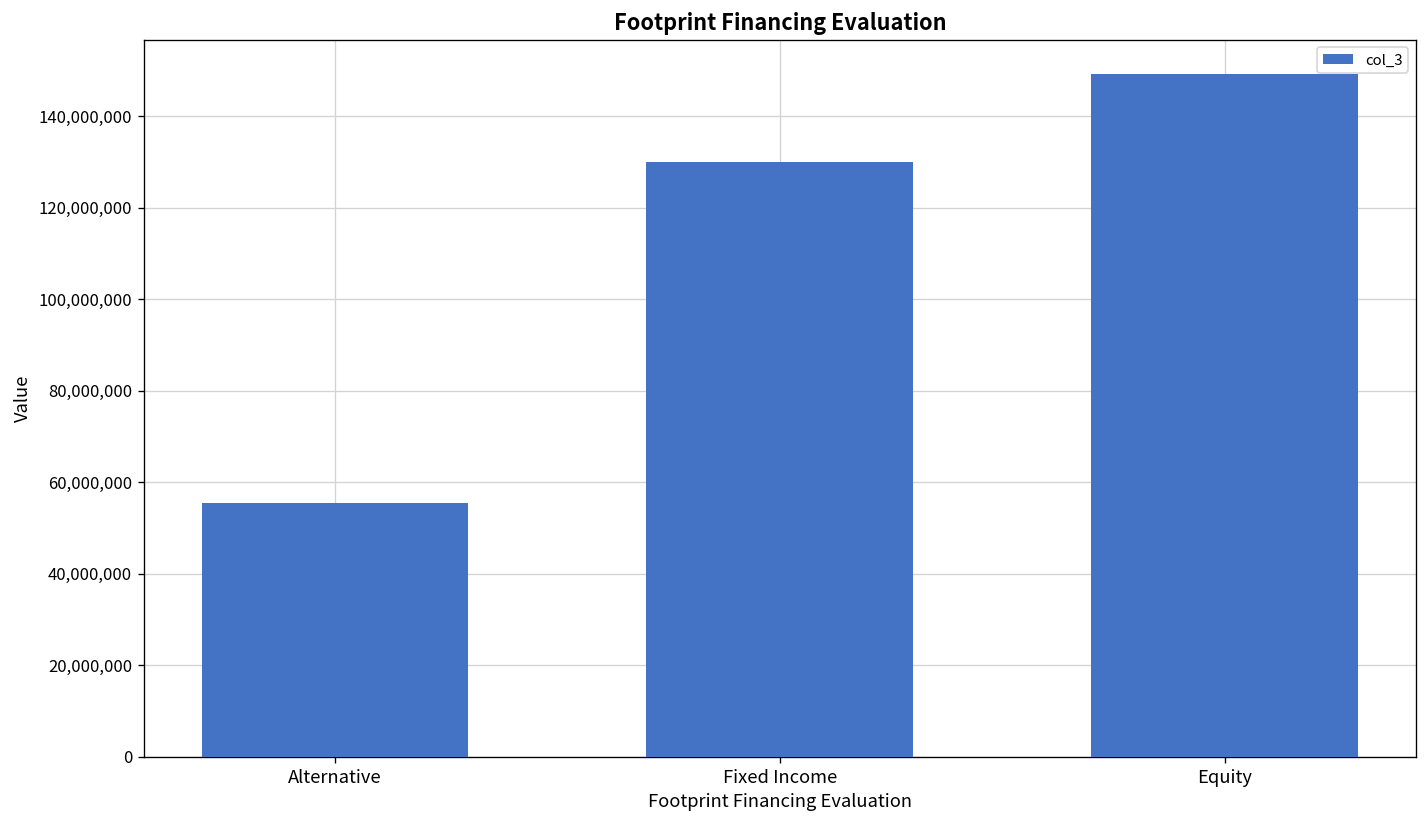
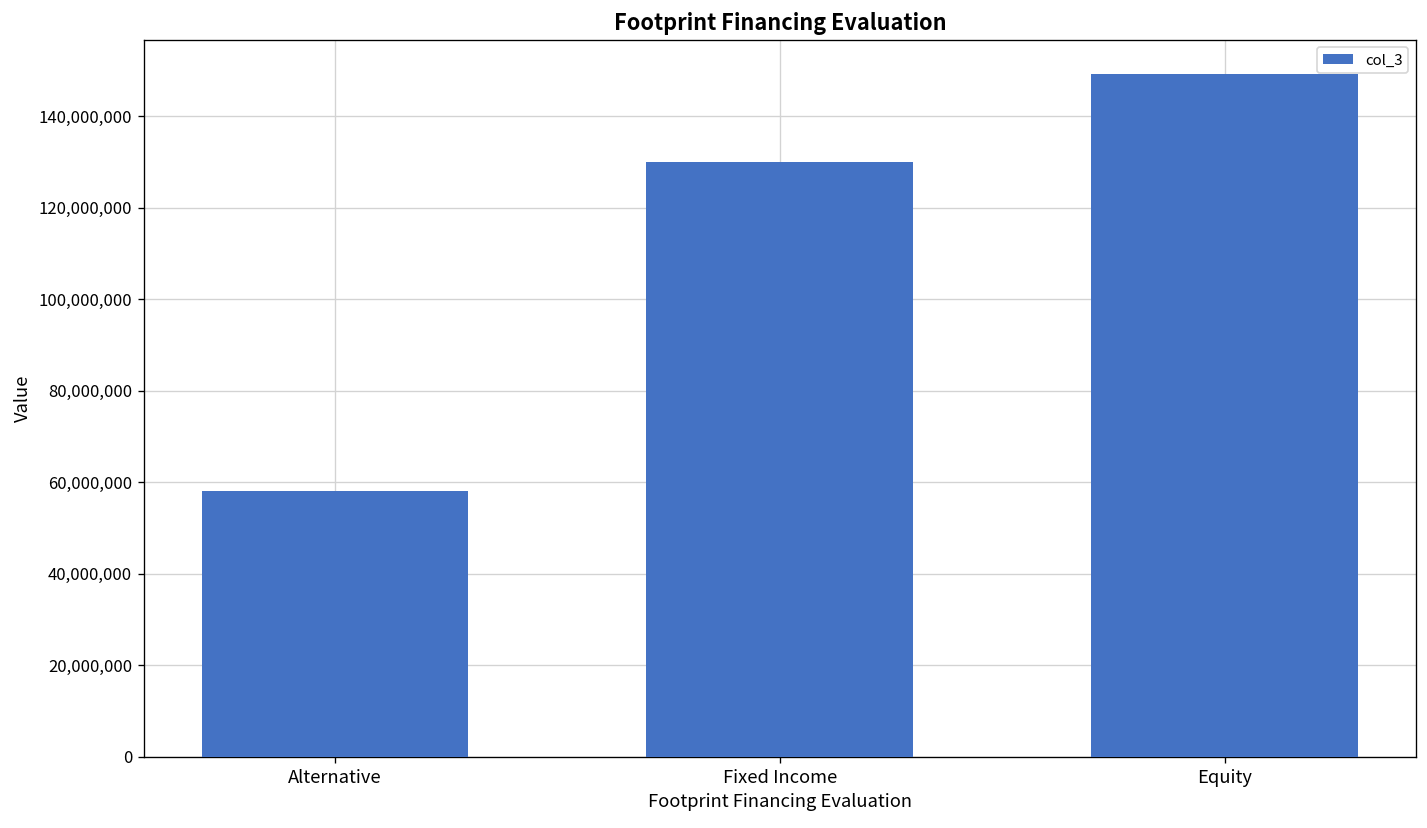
  {
-   "Alternative": "55,000,000",
+   "Alternative": "58,000,000",
    "Fixed Income": "130,000,000",
    "Equity": "149,000,000"
  }
